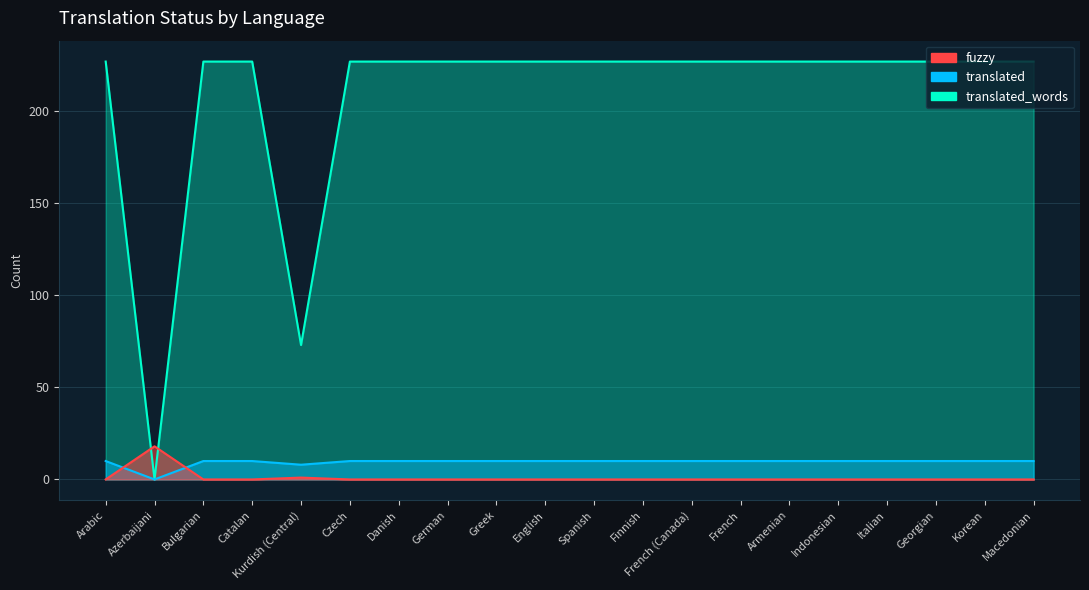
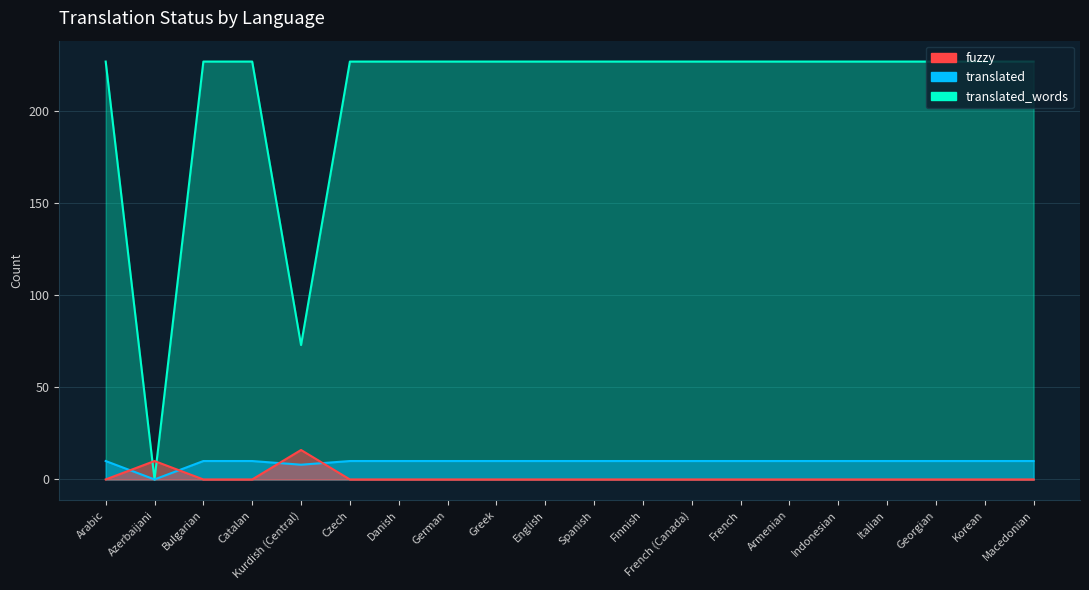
  {
    "fuzzy": {
      "Arabic": 0,
-     "Azerbaijani": 18,
+     "Azerbaijani": 10,
      "Bulgarian": 0,
      "Catalan": 0,
-     "Kurdish (Central)": 1,
+     "Kurdish (Central)": 16,
      "Czech": 0,
      "Danish": 0,
      "German": 0,
      "Greek": 0,
      "English": 0,
      "Spanish": 0,
      "Finnish": 0,
      "French (Canada)": 0,
      "French": 0,
      "Armenian": 0,
      "Indonesian": 0,
      "Italian": 0,
      "Georgian": 0,
      "Korean": 0,
      "Macedonian": 0
    }
  }
